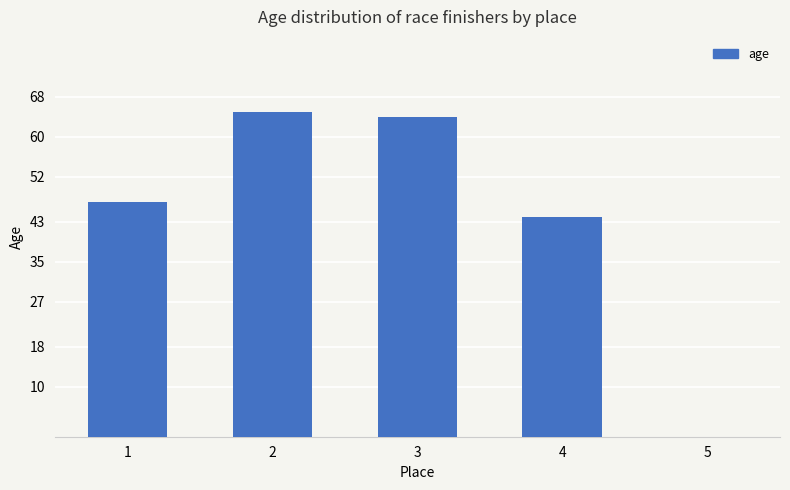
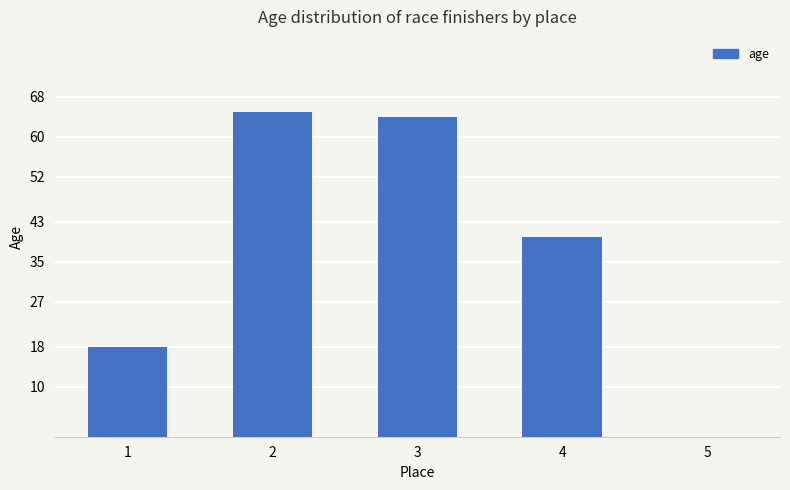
  {
-   "1": 47,
+   "1": 18,
    "2": 65,
    "3": 64,
-   "4": 44,
+   "4": 40,
    "5": 0
  }
